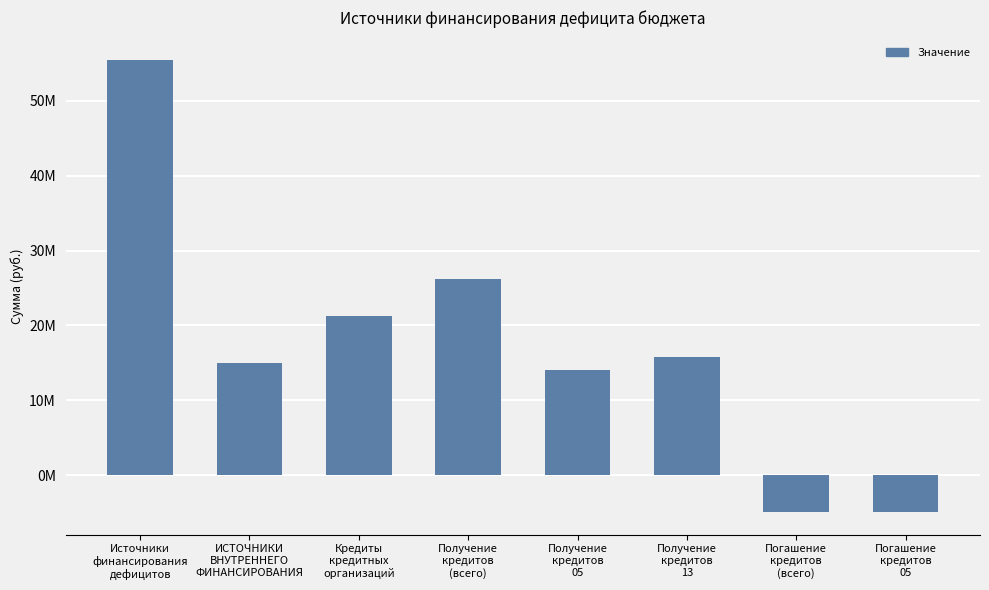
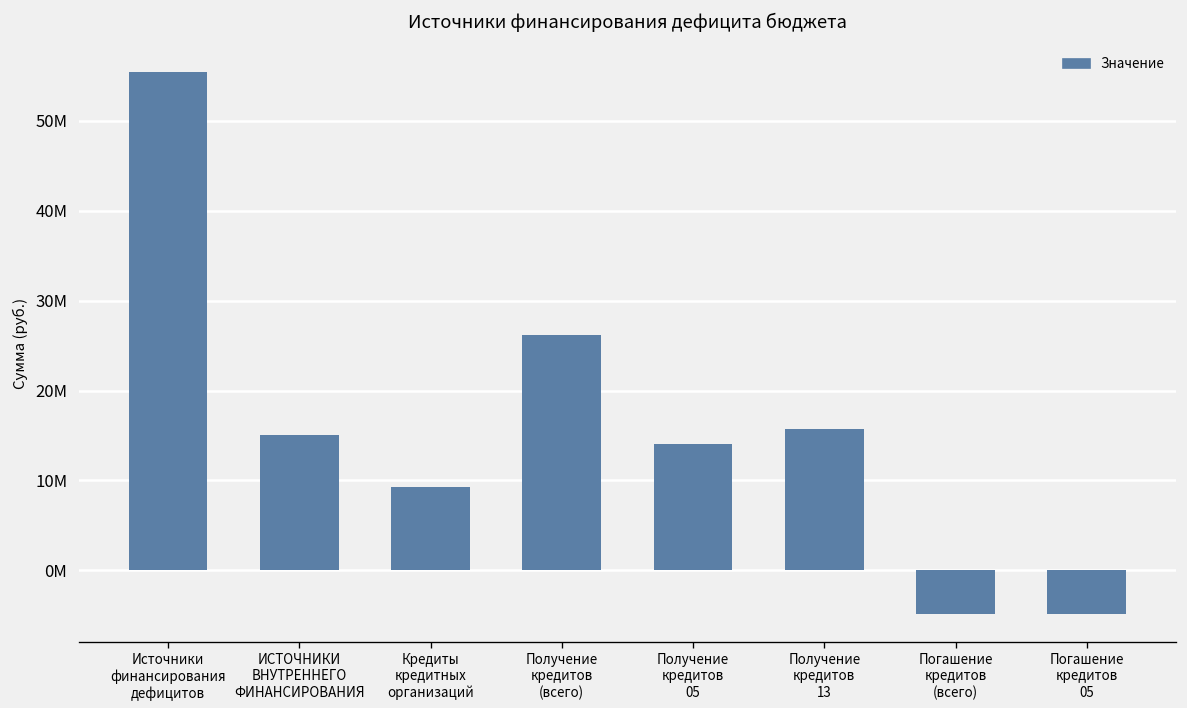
  {
    "Источники финансирования дефицитов": 55000000,
    "ИСТОЧНИКИ ВНУТРЕННЕГО ФИНАНСИРОВАНИЯ": 15000000,
-   "Кредиты кредитных организаций": 21000000,
+   "Кредиты кредитных организаций": 9000000,
    "Получение кредитов (всего)": 26000000,
    "Получение кредитов 05": 14000000,
    "Получение кредитов 13": 16000000,
    "Погашение кредитов (всего)": -5000000,
    "Погашение кредитов 05": -5000000
  }
